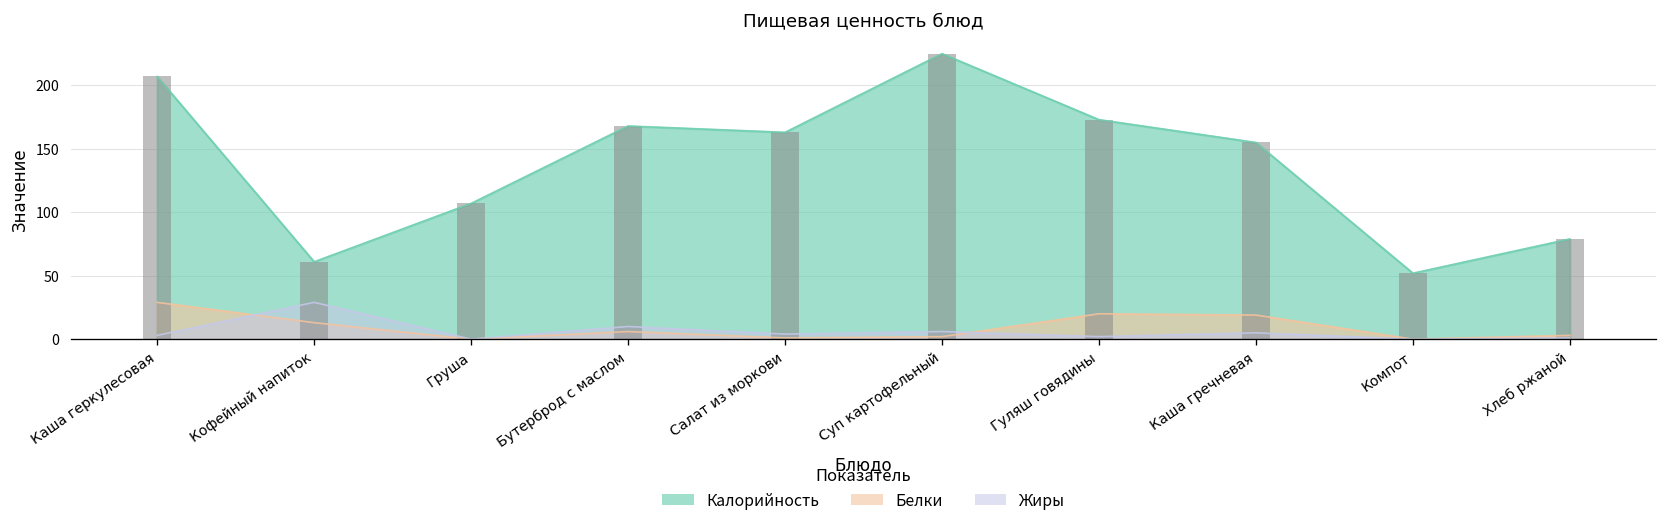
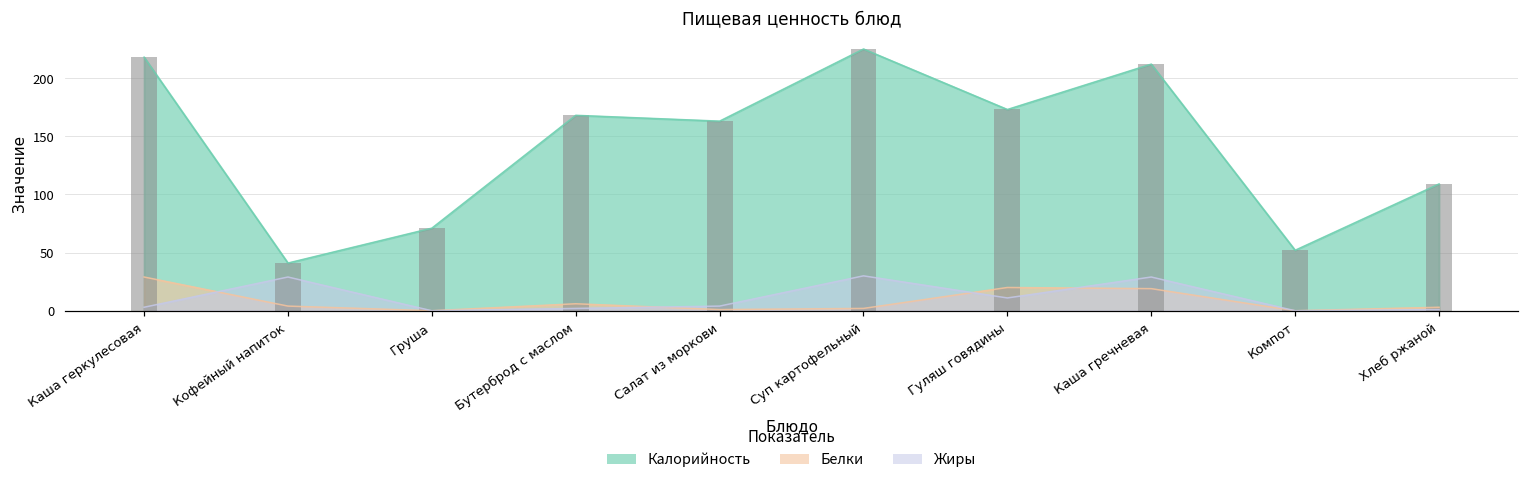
  {
    "Калорийность": {
-     "Каша геркулесовая": 207,
-     "Кофейный напиток": 61,
-     "Груша": 107,
+     "Каша геркулесовая": 218,
+     "Кофейный напиток": 41,
+     "Груша": 71,
      "Бутерброд с маслом": 168,
      "Салат из моркови": 163,
      "Суп картофельный": 225,
      "Гуляш говядины": 173,
-     "Каша гречневая": 155,
+     "Каша гречневая": 212,
      "Компот": 52,
-     "Хлеб ржаной": 79
+     "Хлеб ржаной": 109
    },
    "Белки": {
      "Каша геркулесовая": 29,
-     "Кофейный напиток": 13,
+     "Кофейный напиток": 4,
      "Бутерброд с маслом": 6,
      "Салат из моркови": 1,
      "Суп картофельный": 2,
      "Гуляш говядины": 20,
      "Каша гречневая": 19
    },
    "Жиры": {
      "Каша геркулесовая": 3,
      "Кофейный напиток": 29,
-     "Бутерброд с маслом": 10,
+     "Бутерброд с маслом": 2,
      "Салат из моркови": 4,
-     "Суп картофельный": 6,
-     "Гуляш говядины": 2,
-     "Каша гречневая": 5
+     "Суп картофельный": 30,
+     "Гуляш говядины": 11,
+     "Каша гречневая": 29
    }
  }
